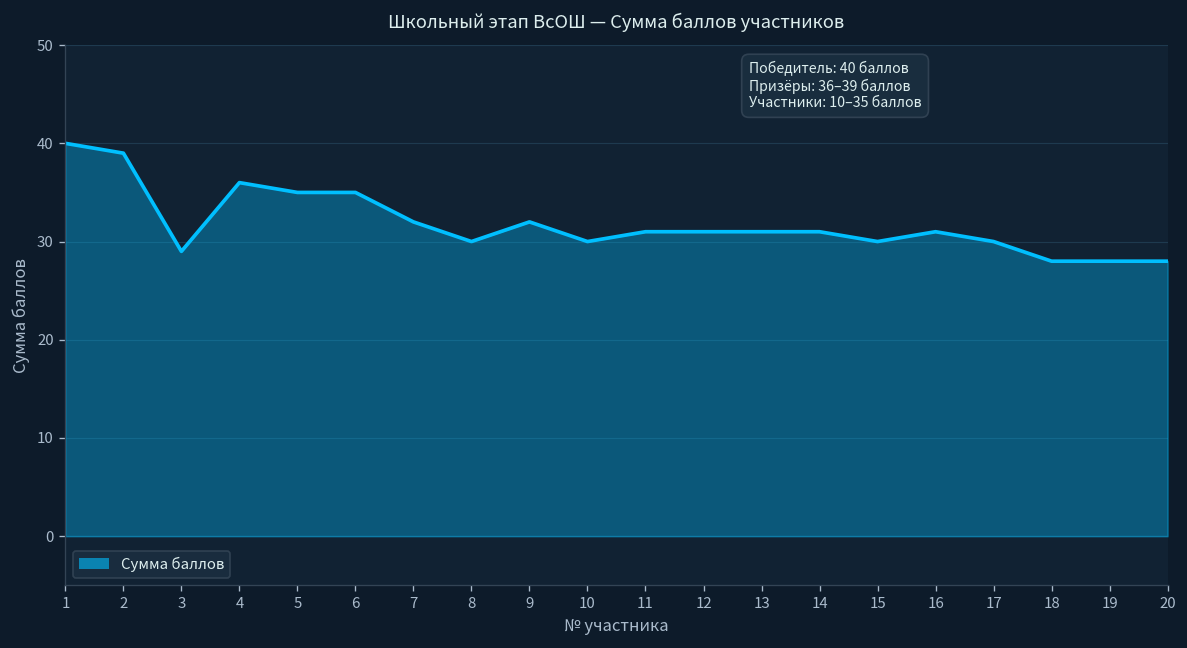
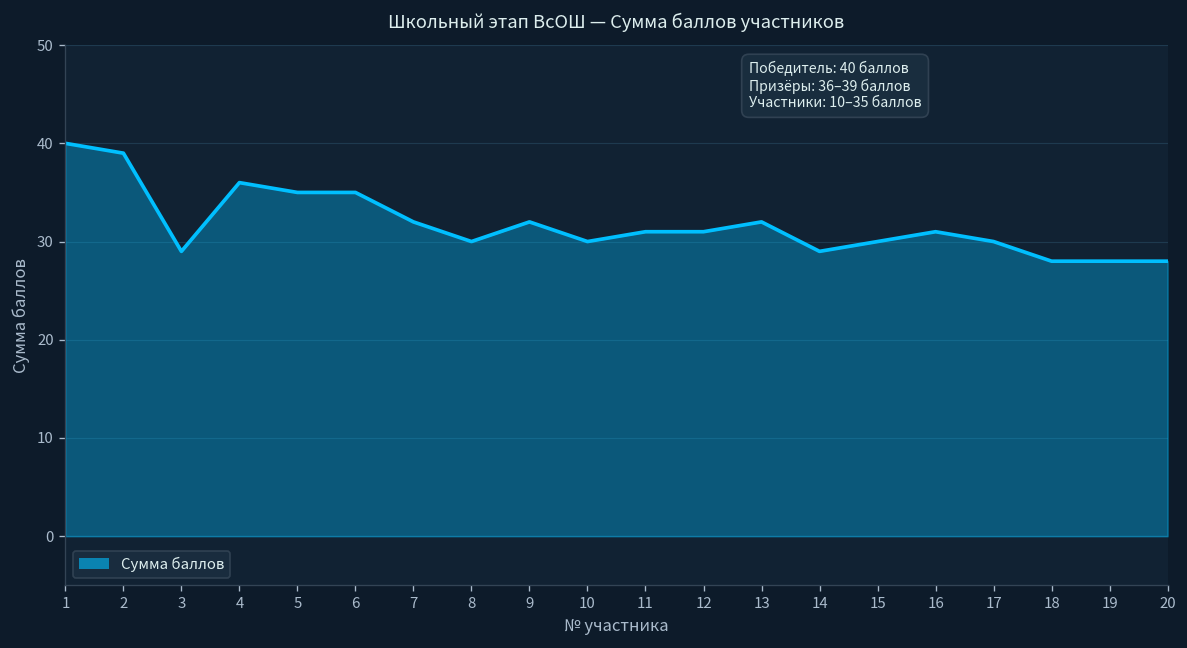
  {
    "1": 40,
    "2": 39,
    "3": 29,
    "4": 36,
    "5": 35,
    "6": 35,
    "7": 32,
    "8": 30,
    "9": 32,
    "10": 30,
    "11": 31,
    "12": 31,
-   "13": 31,
-   "14": 31,
+   "13": 32,
+   "14": 29,
    "15": 30,
    "16": 31,
    "17": 30,
    "18": 28,
    "19": 28,
    "20": 28
  }
